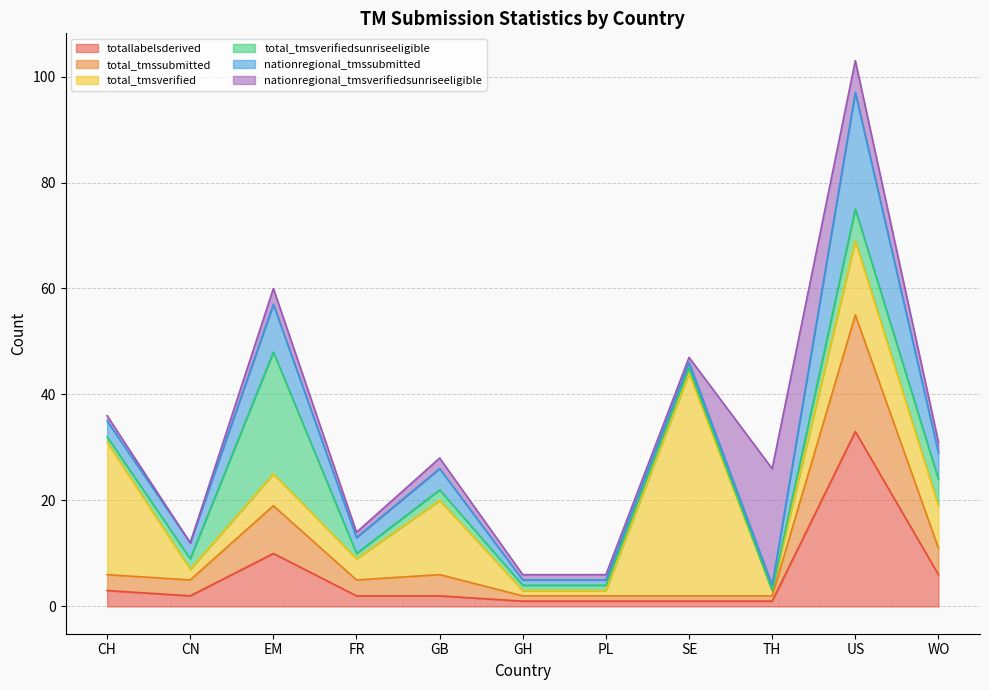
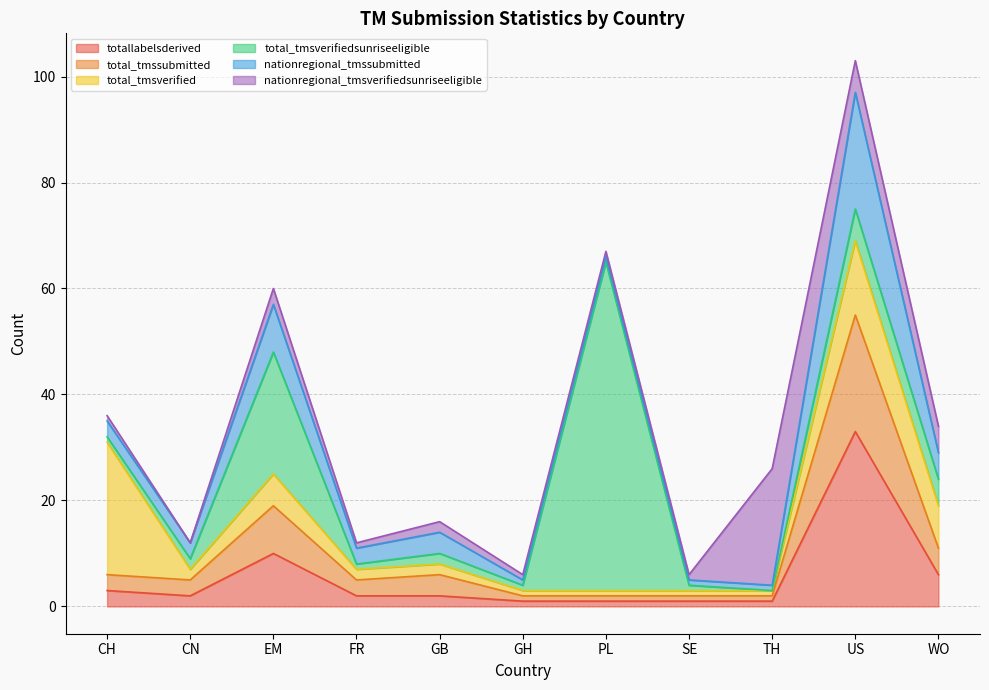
  {
    "total_tmsverified": {
      "CH": 25,
      "CN": 2,
      "EM": 6,
-     "FR": 4,
-     "GB": 14,
+     "FR": 2,
+     "GB": 2,
      "GH": 1,
      "PL": 1,
-     "SE": 42,
+     "SE": 1,
      "US": 14,
      "WO": 8
    },
    "total_tmsverifiedsunriseeligible": {
      "CH": 1,
      "CN": 2,
      "EM": 23,
      "FR": 1,
      "GB": 2,
      "GH": 1,
-     "PL": 1,
+     "PL": 62,
      "SE": 1,
      "US": 6,
      "WO": 5
    },
    "nationregional_tmssubmitted": {
      "CH": 3,
      "EM": 9,
      "FR": 3,
      "GB": 4,
      "GH": 1,
      "PL": 1,
      "SE": 1,
      "TH": 1,
      "US": 22,
      "WO": 5
    },
    "nationregional_tmsverifiedsunriseeligible": {
      "CH": 1,
      "EM": 3,
      "FR": 1,
      "GB": 2,
      "GH": 1,
      "PL": 1,
      "SE": 1,
      "TH": 22,
      "US": 6,
-     "WO": 2
+     "WO": 5
    }
  }
